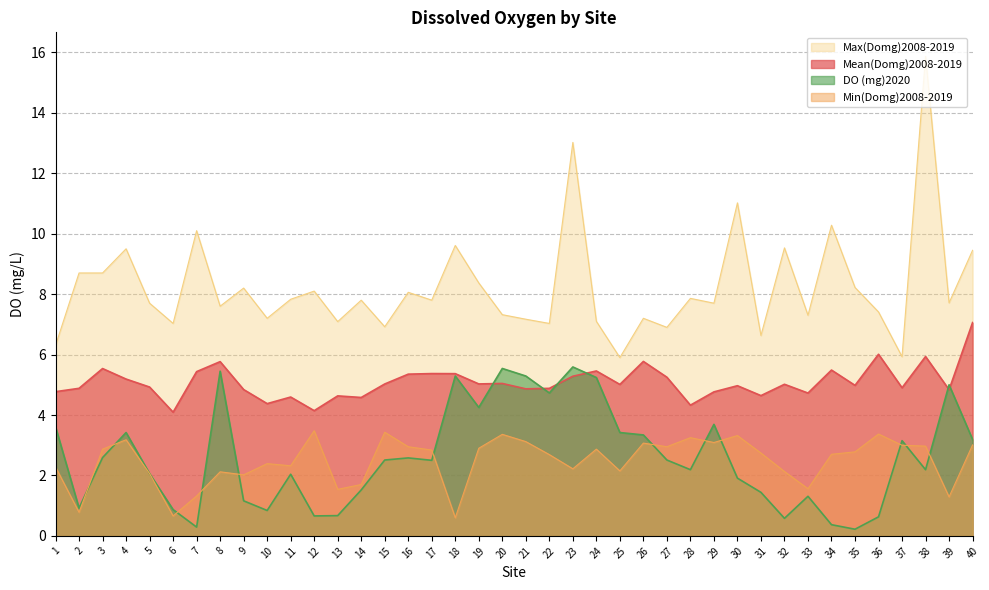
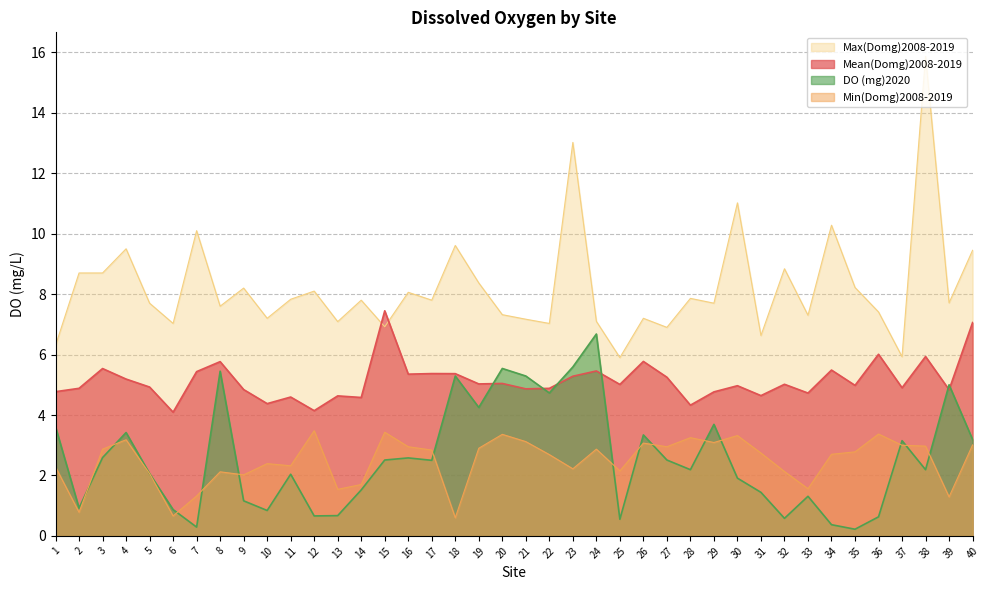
  {
    "Max(Domg)2008-2019": {
      "1": 6.3,
      "2": 8.7,
      "3": 8.7,
      "4": 9.5,
      "5": 7.7,
      "6": 7.0,
      "7": 10.1,
      "8": 7.6,
      "9": 8.2,
      "10": 7.2,
      "11": 7.8,
      "12": 8.1,
      "13": 7.1,
      "14": 7.8,
      "15": 6.9,
      "16": 8.1,
      "17": 7.8,
      "18": 9.6,
      "19": 8.4,
      "20": 7.3,
      "21": 7.2,
      "22": 7.0,
      "23": 13.0,
      "24": 7.1,
      "25": 5.9,
      "26": 7.2,
      "27": 6.9,
      "28": 7.9,
      "29": 7.7,
      "30": 11.0,
      "31": 6.6,
-     "32": 9.5,
+     "32": 8.8,
      "33": 7.3,
      "34": 10.3,
      "35": 8.2,
      "36": 7.4,
      "37": 5.9,
      "39": 7.7,
      "40": 9.5
    },
    "Mean(Domg)2008-2019": {
      "1": 4.8,
      "2": 4.9,
      "3": 5.5,
      "4": 5.2,
      "5": 4.9,
      "6": 4.1,
      "7": 5.4,
      "8": 5.8,
      "9": 4.8,
      "10": 4.4,
      "11": 4.6,
      "12": 4.1,
      "13": 4.6,
      "14": 4.6,
-     "15": 5.0,
+     "15": 7.4,
      "16": 5.4,
      "17": 5.4,
      "19": 5.0,
      "20": 5.0,
      "21": 4.9,
      "22": 4.9,
      "23": 5.3,
      "24": 5.5,
      "25": 5.0,
      "26": 5.8,
      "27": 5.3,
      "28": 4.3,
      "29": 4.8,
      "30": 5.0,
      "31": 4.6,
      "32": 5.0,
      "33": 4.7,
      "34": 5.5,
      "35": 5.0,
      "36": 6.0,
      "37": 4.9,
      "38": 5.9,
      "39": 4.8,
      "40": 7.1
    },
    "DO (mg)2020": {
      "1": 3.6,
      "2": 0.9,
      "3": 2.6,
      "4": 3.4,
      "6": 0.9,
      "7": 0.3,
      "8": 5.5,
      "9": 1.2,
      "10": 0.8,
      "11": 2.0,
      "12": 0.7,
      "13": 0.7,
      "14": 1.5,
      "15": 2.5,
      "16": 2.6,
      "17": 2.5,
      "19": 4.3,
      "20": 5.5,
      "21": 5.3,
      "22": 4.7,
      "23": 5.6,
-     "24": 5.2,
-     "25": 3.4,
+     "24": 6.7,
+     "25": 0.6,
      "26": 3.3,
      "27": 2.5,
      "28": 2.2,
      "29": 3.7,
      "30": 1.9,
      "31": 1.4,
      "32": 0.6,
      "33": 1.3,
      "34": 0.4,
      "35": 0.2,
      "36": 0.6,
      "37": 3.2,
      "38": 2.2,
      "39": 5.0,
      "40": 3.2
    },
    "Min(Domg)2008-2019": {
      "1": 2.3,
      "2": 0.8,
      "3": 2.9,
      "4": 3.2,
      "6": 0.7,
      "7": 1.3,
      "8": 2.1,
      "9": 2.0,
      "10": 2.4,
      "11": 2.3,
      "12": 3.5,
      "13": 1.5,
      "14": 1.7,
      "15": 3.4,
      "16": 3.0,
      "17": 2.8,
      "18": 0.6,
      "19": 2.9,
      "20": 3.4,
      "21": 3.1,
      "22": 2.7,
      "23": 2.2,
      "24": 2.9,
      "25": 2.2,
      "26": 3.1,
      "27": 3.0,
      "28": 3.3,
      "29": 3.1,
      "30": 3.3,
      "31": 2.7,
      "32": 2.1,
      "33": 1.6,
      "34": 2.7,
      "35": 2.8,
      "36": 3.4,
      "37": 3.0,
      "38": 3.0,
      "39": 1.3,
      "40": 3.0
    }
  }
